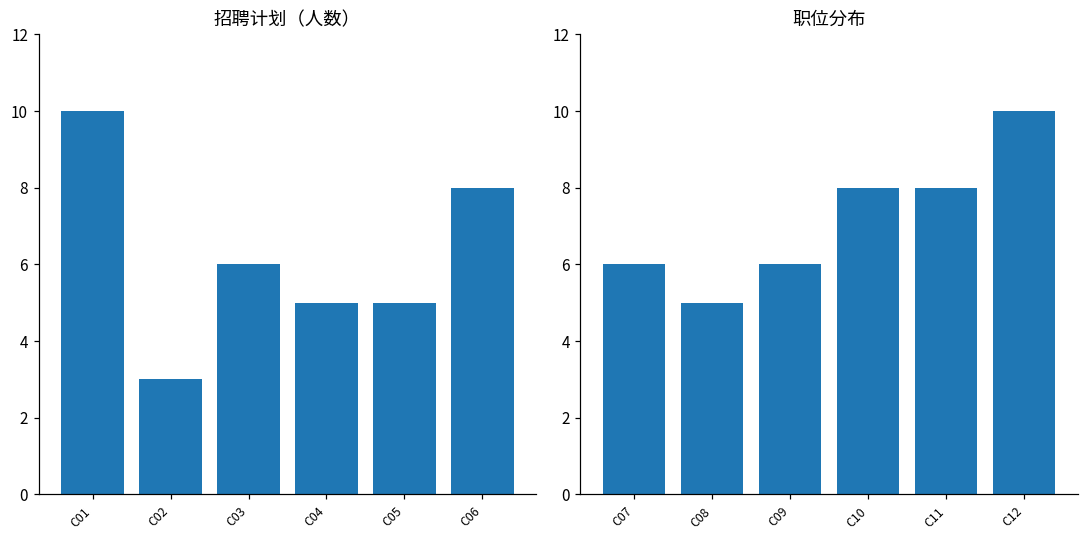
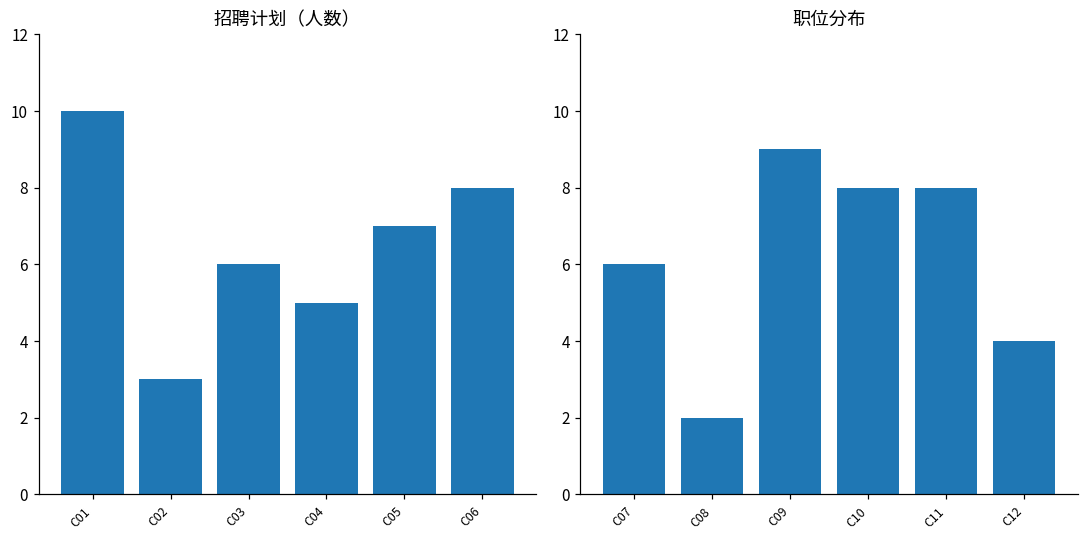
  {
    "招聘计划（人数）": {
      "C01": 10,
      "C02": 3,
      "C03": 6,
      "C04": 5,
-     "C05": 5,
+     "C05": 7,
      "C06": 8
    },
    "职位分布": {
      "C07": 6,
-     "C08": 5,
-     "C09": 6,
+     "C08": 2,
+     "C09": 9,
      "C10": 8,
      "C11": 8,
-     "C12": 10
+     "C12": 4
    }
  }
